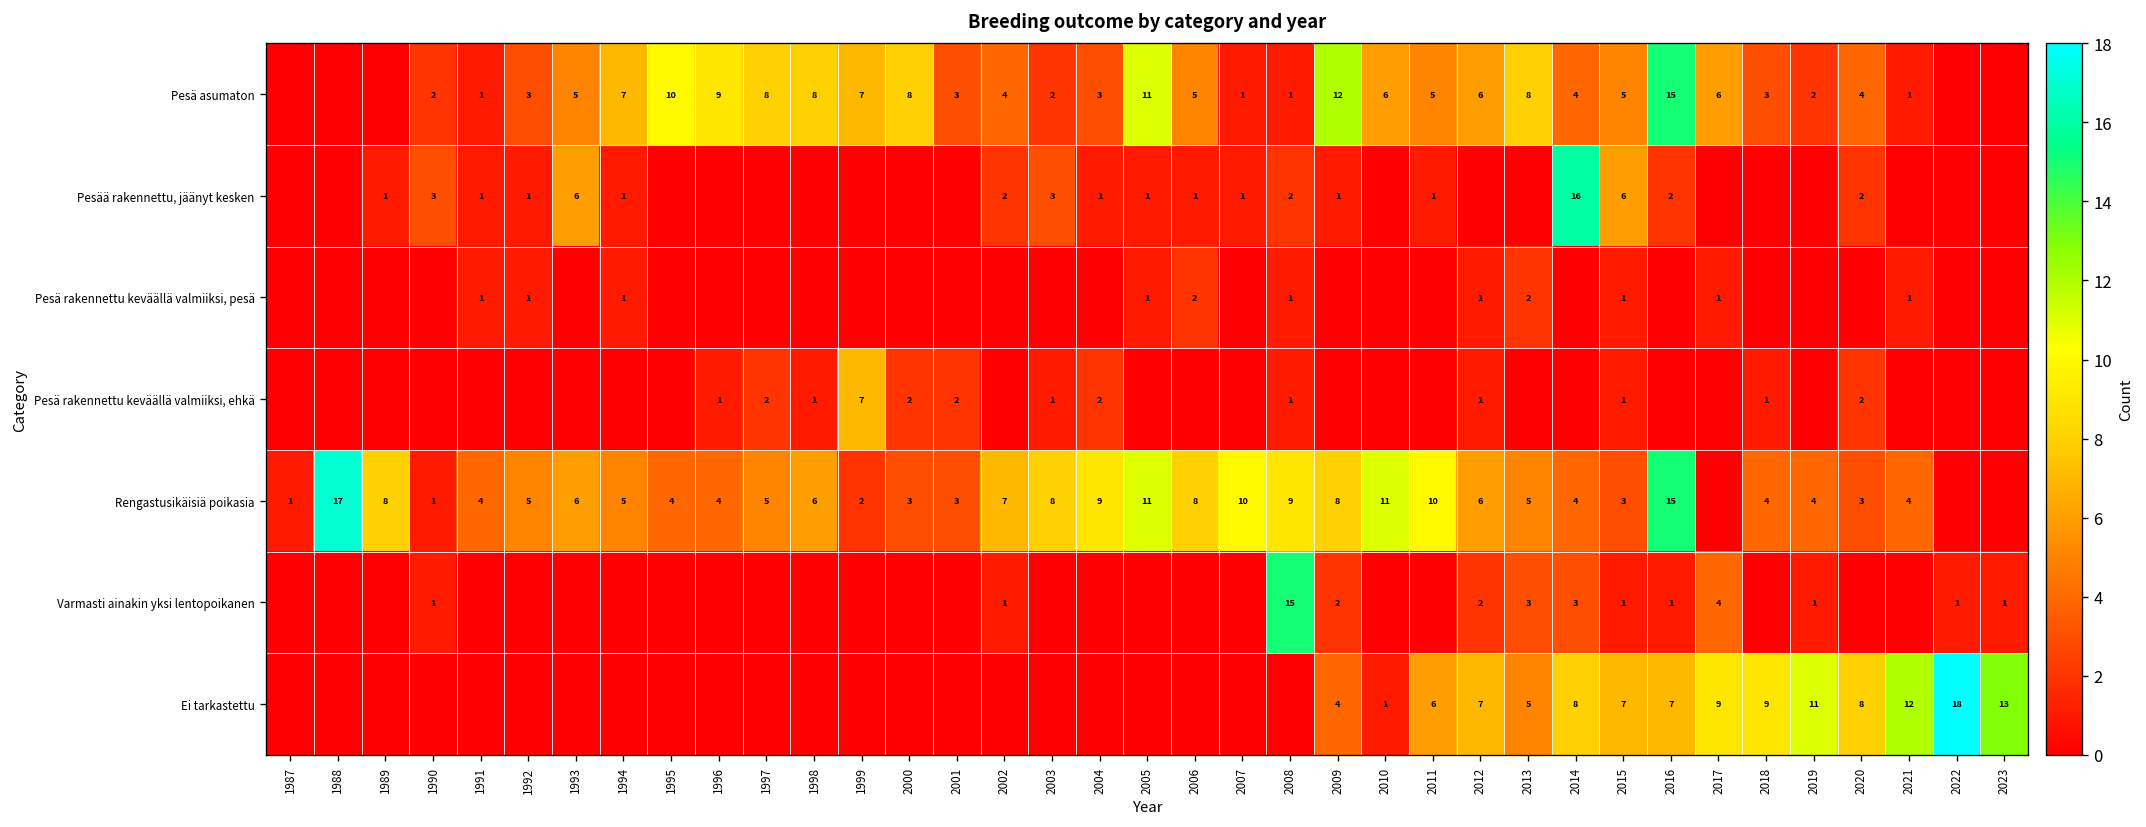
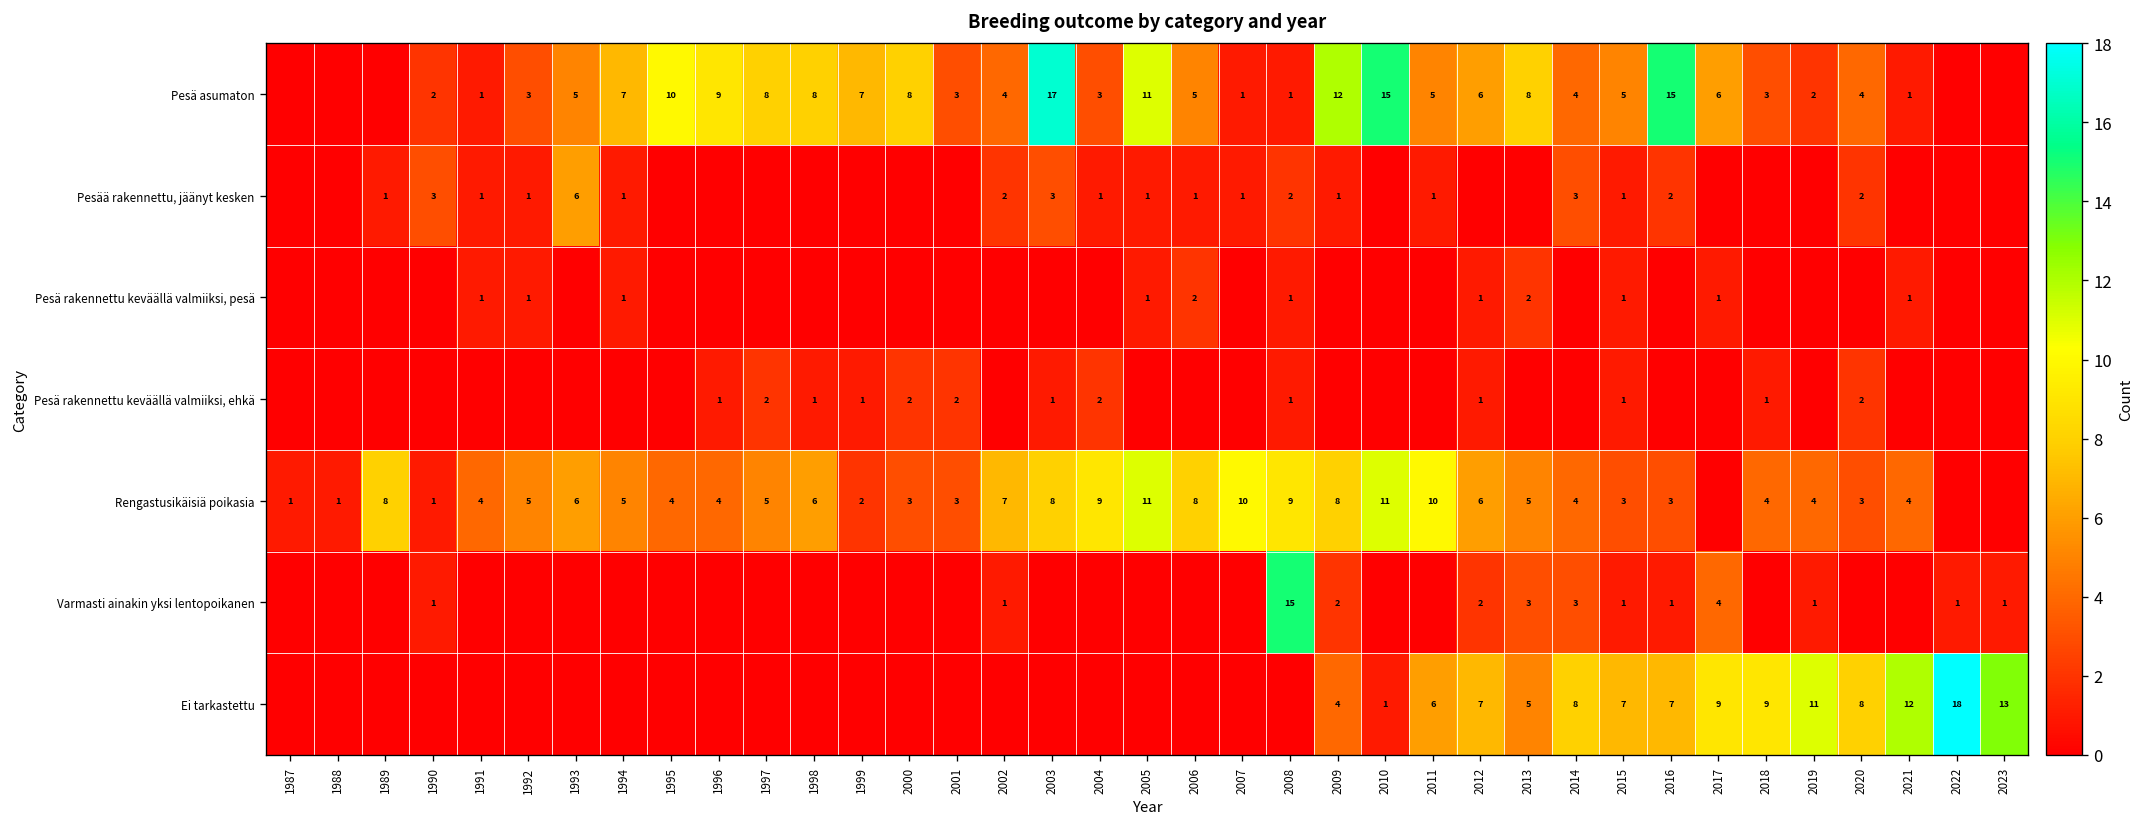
  {
    "Pesä asumaton": {
      "1990": 2,
      "1991": 1,
      "1992": 3,
      "1993": 5,
      "1994": 7,
      "1995": 10,
      "1996": 9,
      "1997": 8,
      "1998": 8,
      "1999": 7,
      "2000": 8,
      "2001": 3,
      "2002": 4,
-     "2003": 2,
+     "2003": 17,
      "2004": 3,
      "2005": 11,
      "2006": 5,
      "2007": 1,
      "2008": 1,
      "2009": 12,
-     "2010": 6,
+     "2010": 15,
      "2011": 5,
      "2012": 6,
      "2013": 8,
      "2014": 4,
      "2015": 5,
      "2016": 15,
      "2017": 6,
      "2018": 3,
      "2019": 2,
      "2020": 4,
      "2021": 1
    },
    "Pesää rakennettu, jäänyt kesken": {
      "1989": 1,
      "1990": 3,
      "1991": 1,
      "1992": 1,
      "1993": 6,
      "1994": 1,
      "2002": 2,
      "2003": 3,
      "2004": 1,
      "2005": 1,
      "2006": 1,
      "2007": 1,
      "2008": 2,
      "2009": 1,
      "2011": 1,
-     "2014": 16,
-     "2015": 6,
+     "2014": 3,
+     "2015": 1,
      "2016": 2,
      "2020": 2
    },
    "Pesä rakennettu keväällä valmiiksi, pesä": {
      "1991": 1,
      "1992": 1,
      "1994": 1,
      "2005": 1,
      "2006": 2,
      "2008": 1,
      "2012": 1,
      "2013": 2,
      "2015": 1,
      "2017": 1,
      "2021": 1
    },
    "Pesä rakennettu keväällä valmiiksi, ehkä": {
      "1996": 1,
      "1997": 2,
      "1998": 1,
-     "1999": 7,
+     "1999": 1,
      "2000": 2,
      "2001": 2,
      "2003": 1,
      "2004": 2,
      "2008": 1,
      "2012": 1,
      "2015": 1,
      "2018": 1,
      "2020": 2
    },
    "Rengastusikäisiä poikasia": {
      "1987": 1,
-     "1988": 17,
+     "1988": 1,
      "1989": 8,
      "1990": 1,
      "1991": 4,
      "1992": 5,
      "1993": 6,
      "1994": 5,
      "1995": 4,
      "1996": 4,
      "1997": 5,
      "1998": 6,
      "1999": 2,
      "2000": 3,
      "2001": 3,
      "2002": 7,
      "2003": 8,
      "2004": 9,
      "2005": 11,
      "2006": 8,
      "2007": 10,
      "2008": 9,
      "2009": 8,
      "2010": 11,
      "2011": 10,
      "2012": 6,
      "2013": 5,
      "2014": 4,
      "2015": 3,
-     "2016": 15,
+     "2016": 3,
      "2018": 4,
      "2019": 4,
      "2020": 3,
      "2021": 4
    },
    "Varmasti ainakin yksi lentopoikanen": {
      "1990": 1,
      "2002": 1,
      "2008": 15,
      "2009": 2,
      "2012": 2,
      "2013": 3,
      "2014": 3,
      "2015": 1,
      "2016": 1,
      "2017": 4,
      "2019": 1,
      "2022": 1,
      "2023": 1
    },
    "Ei tarkastettu": {
      "2009": 4,
      "2010": 1,
      "2011": 6,
      "2012": 7,
      "2013": 5,
      "2014": 8,
      "2015": 7,
      "2016": 7,
      "2017": 9,
      "2018": 9,
      "2019": 11,
      "2020": 8,
      "2021": 12,
      "2022": 18,
      "2023": 13
    }
  }
